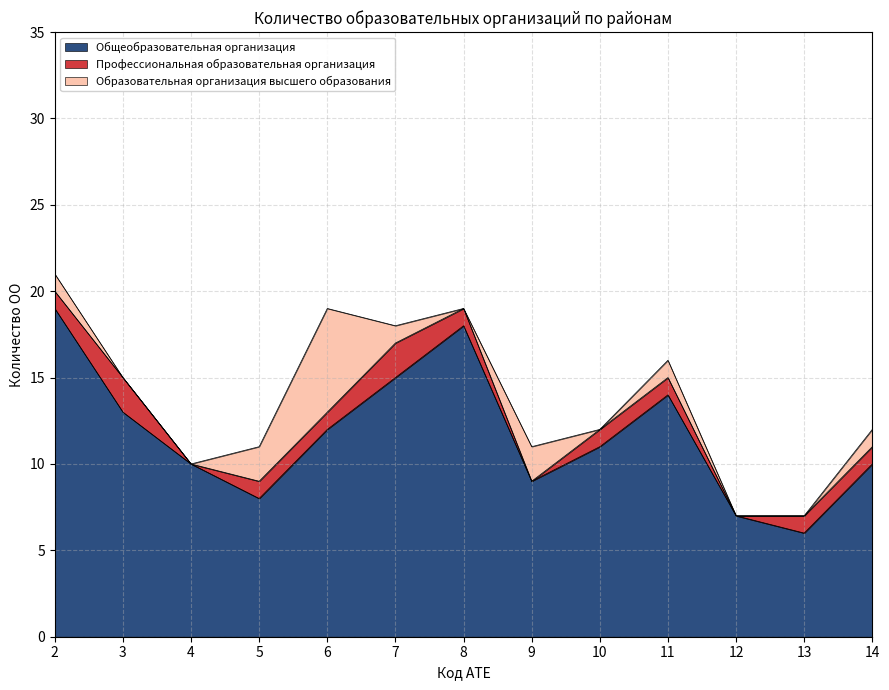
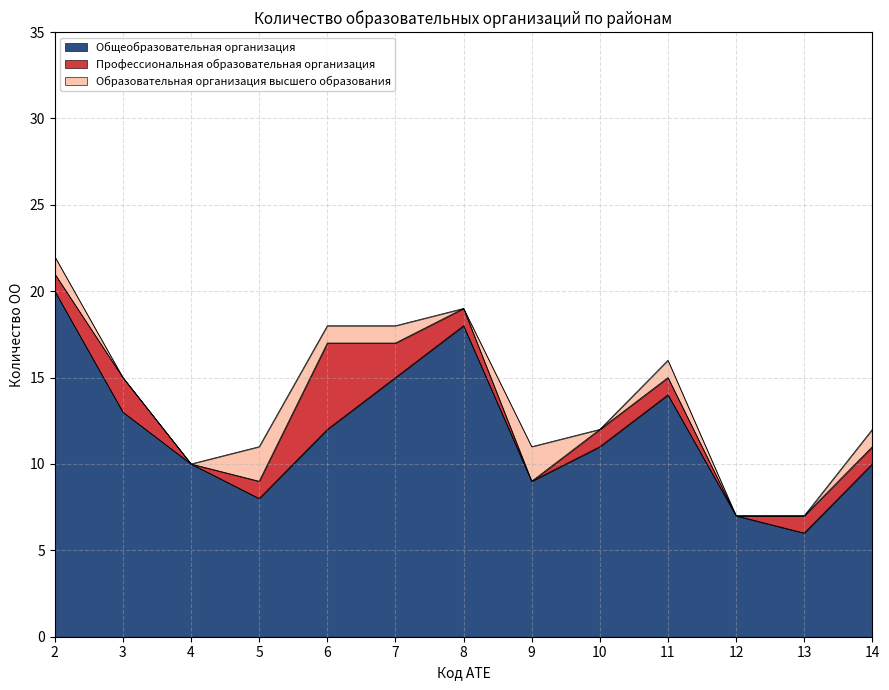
  {
    "Общеобразовательная организация": {
-     "2": 19,
+     "2": 20,
      "3": 13,
      "5": 8,
      "6": 12,
      "7": 15,
      "8": 18,
      "10": 11,
      "11": 14,
      "13": 6,
      "14": 10
    },
    "Профессиональная образовательная организация": {
      "2": 1,
      "5": 1,
-     "6": 1,
+     "6": 5,
      "7": 2,
      "11": 1,
      "14": 1
    },
    "Образовательная организация высшего образования": {
      "2": 1,
      "5": 2,
-     "6": 6,
+     "6": 1,
      "7": 1,
      "9": 2,
      "11": 1,
      "14": 1
    }
  }
